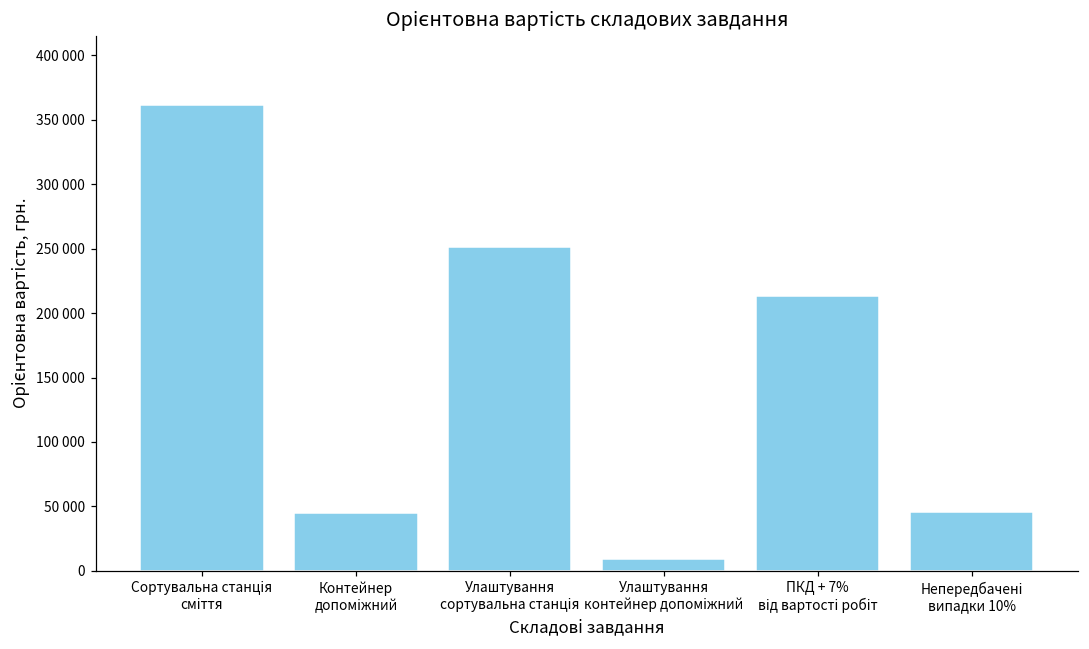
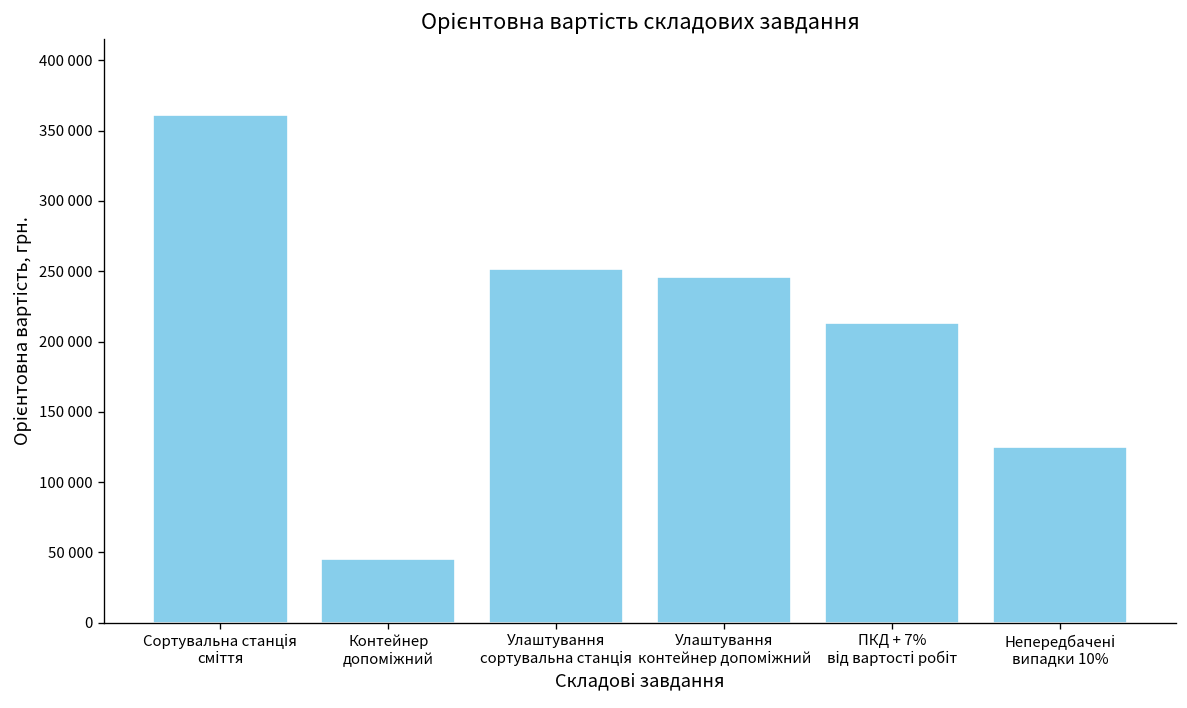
  {
    "Сортувальна станція сміття": 361000,
    "Контейнер допоміжний": 45000,
    "Улаштування сортувальна станція": 251000,
-   "Улаштування контейнер допоміжний": 9000,
+   "Улаштування контейнер допоміжний": 246000,
    "ПКД + 7% від вартості робіт": 213000,
-   "Непередбачені випадки 10%": 45000
+   "Непередбачені випадки 10%": 125000
  }
